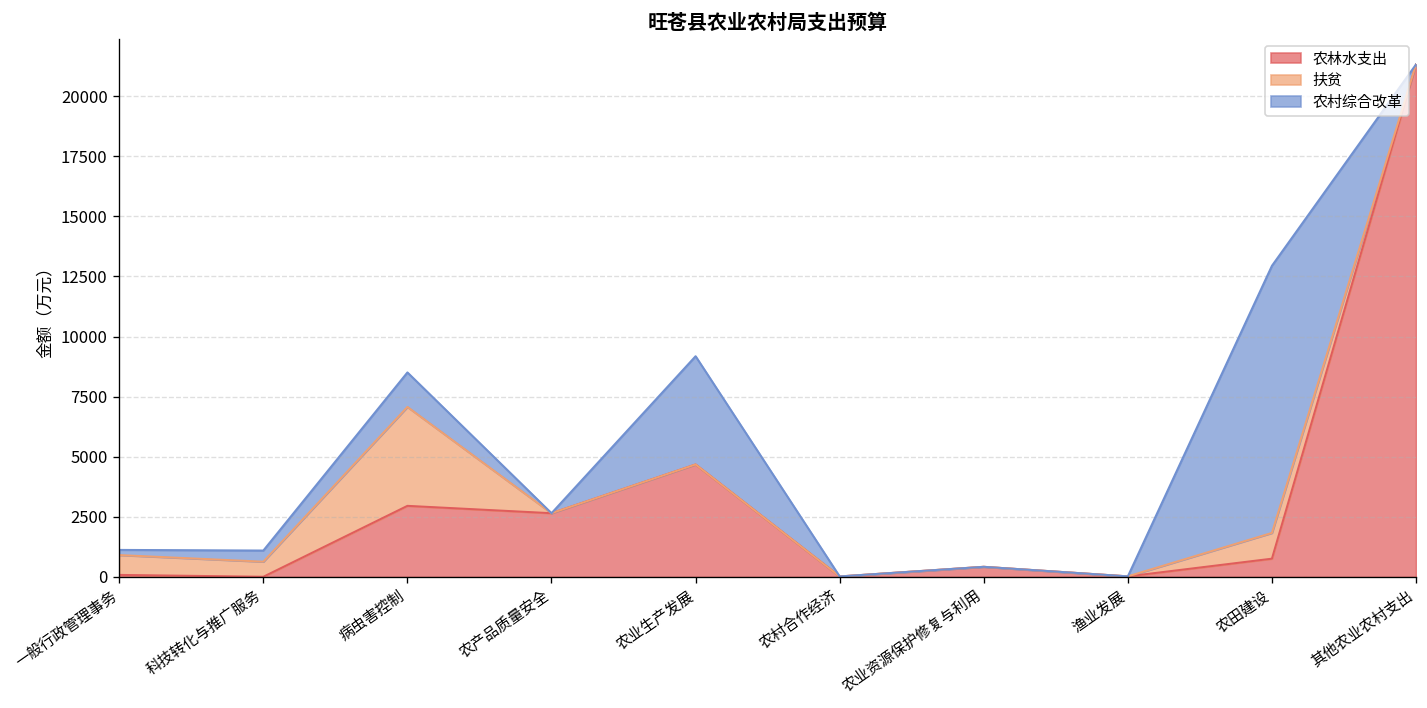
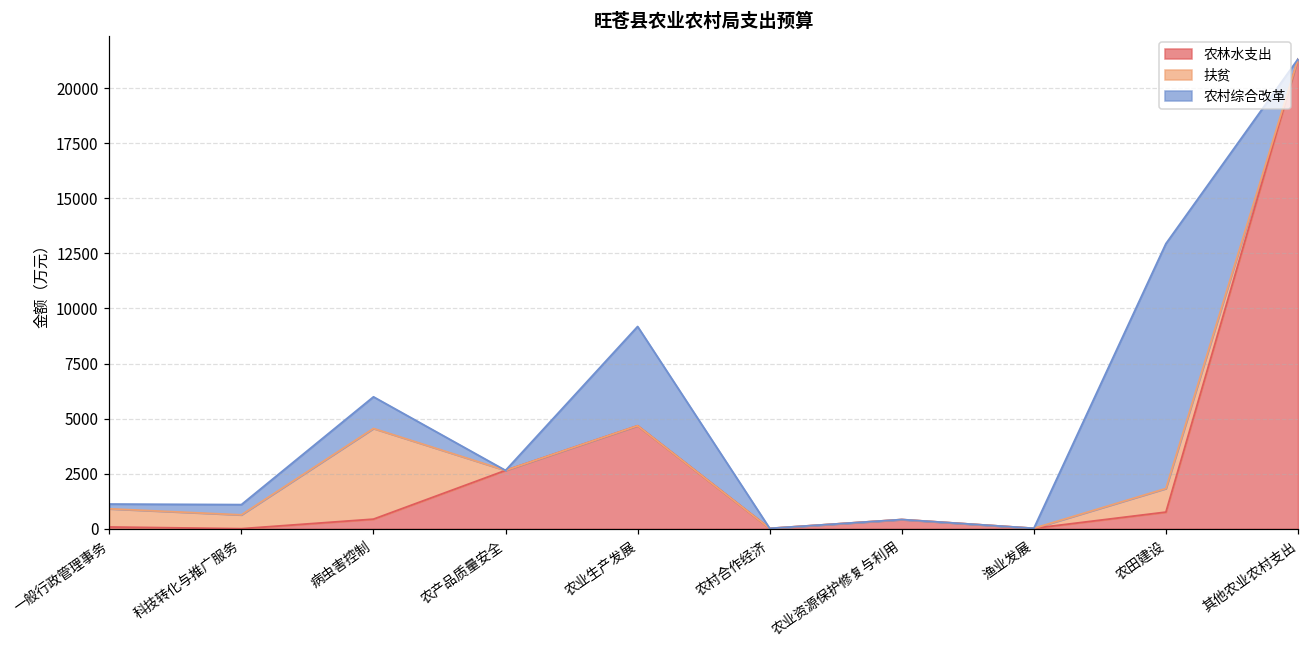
  {
    "农林水支出": {
      "一般行政管理事务": 100,
      "科技转化与推广服务": 0,
-     "病虫害控制": 3000,
+     "病虫害控制": 400,
      "农田建设": 800
    },
    "扶贫": {
      "一般行政管理事务": 800,
      "科技转化与推广服务": 600,
      "病虫害控制": 4100,
      "农田建设": 1100
    },
    "农村综合改革": {
      "一般行政管理事务": 200,
      "科技转化与推广服务": 500,
      "病虫害控制": 1400,
      "农业生产发展": 4500,
      "农田建设": 11100
    }
  }
